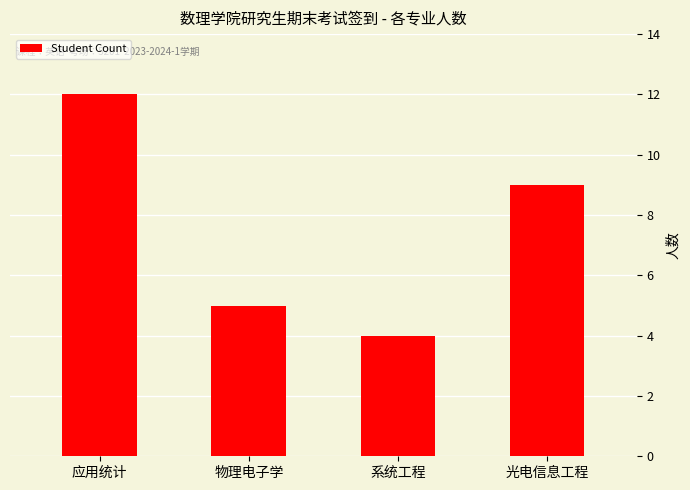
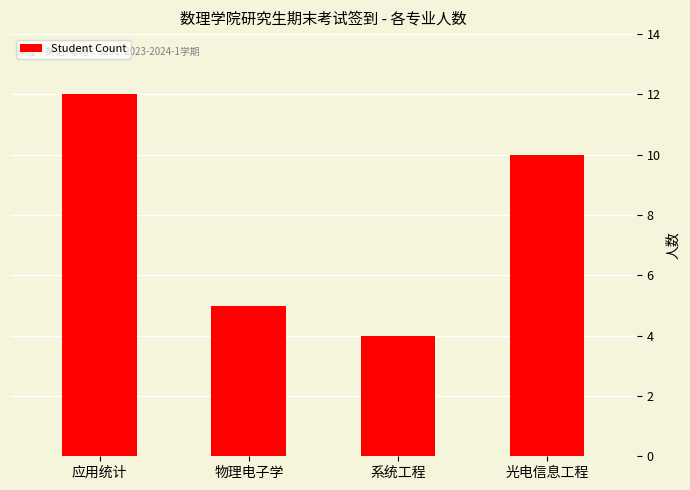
  {
    "应用统计": 12,
    "物理电子学": 5,
    "系统工程": 4,
-   "光电信息工程": 9
+   "光电信息工程": 10
  }
